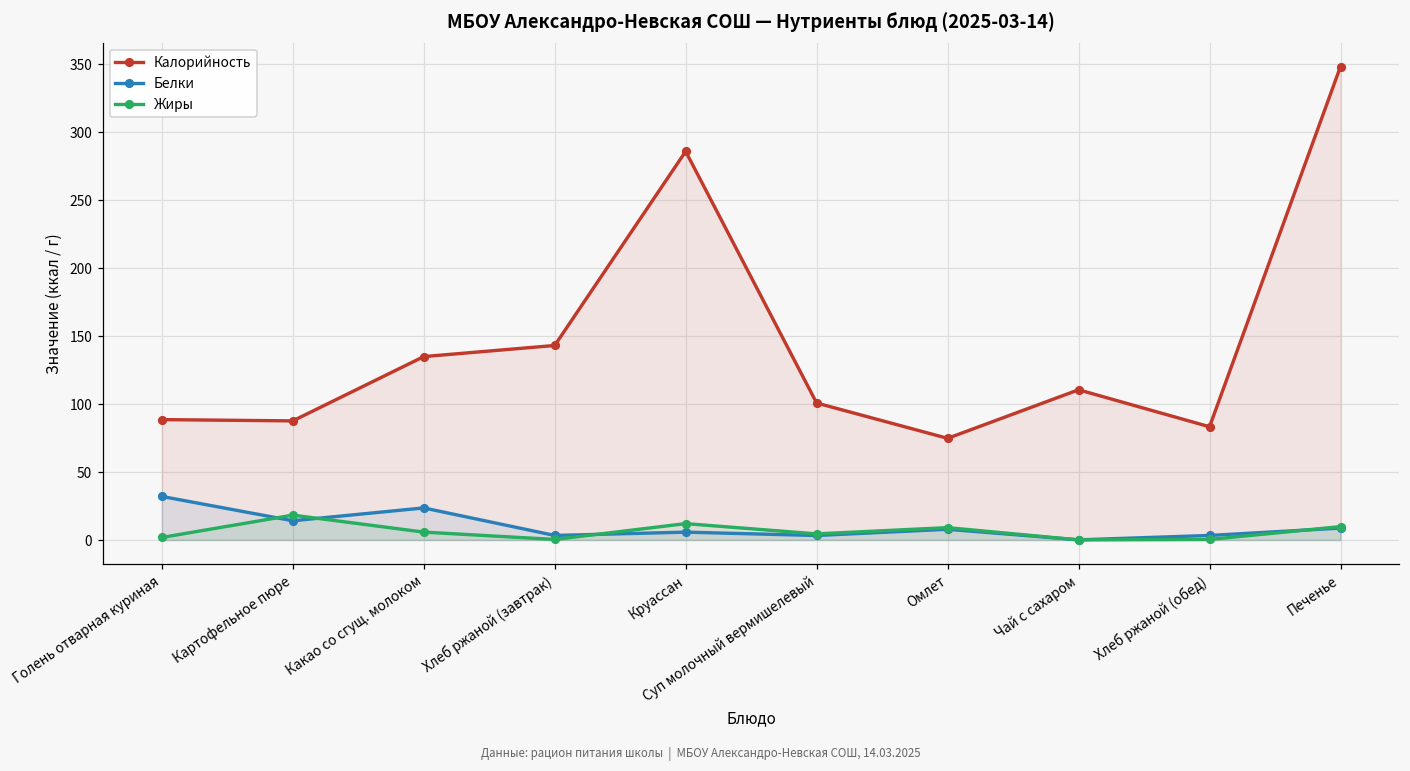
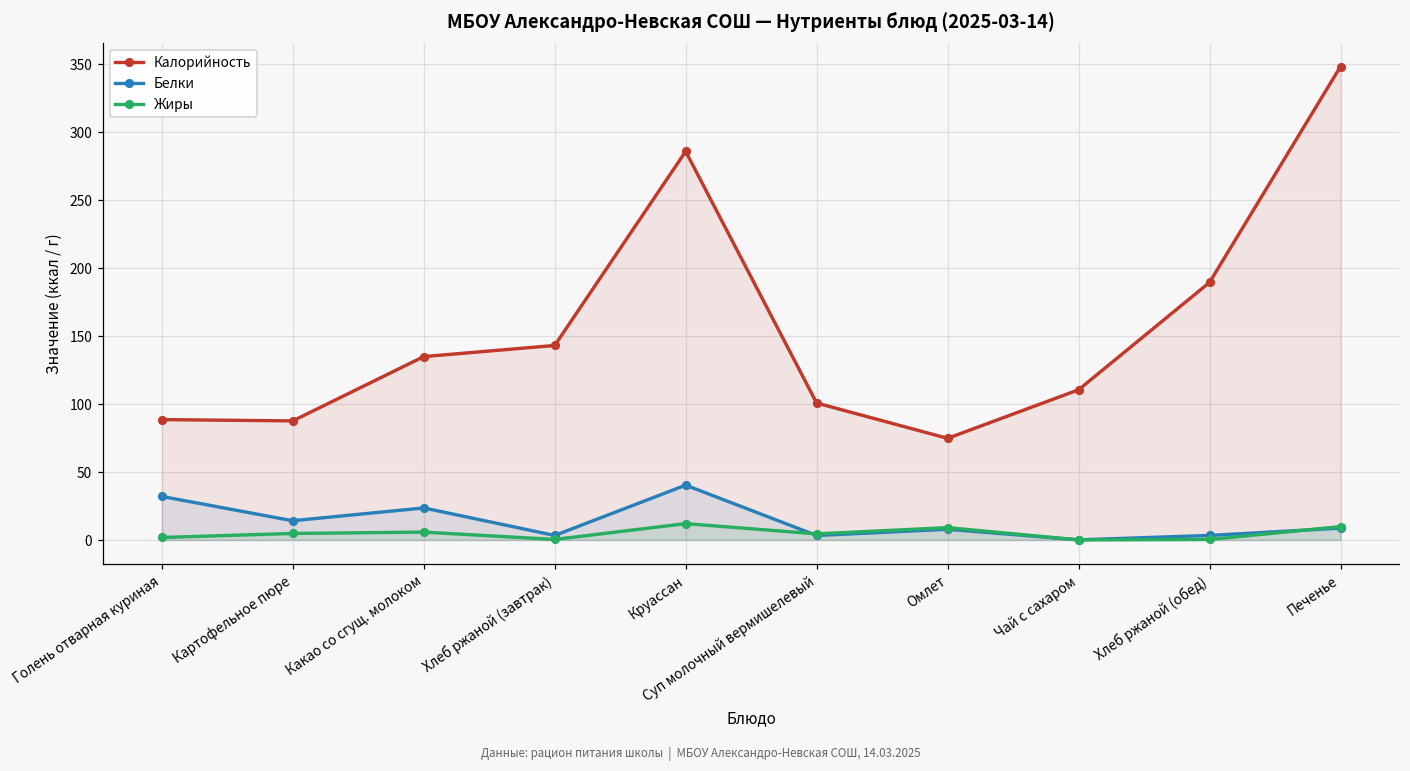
  {
    "Калорийность": {
      "Голень отварная куриная": 89,
      "Картофельное пюре": 88,
      "Какао со сгущ. молоком": 135,
      "Хлеб ржаной (завтрак)": 143,
      "Круассан": 286,
      "Суп молочный вермишелевый": 101,
      "Омлет": 75,
      "Чай с сахаром": 110,
-     "Хлеб ржаной (обед)": 83,
+     "Хлеб ржаной (обед)": 189,
      "Печенье": 348
    },
    "Белки": {
      "Голень отварная куриная": 32,
      "Картофельное пюре": 14,
      "Какао со сгущ. молоком": 24,
      "Хлеб ржаной (завтрак)": 3,
-     "Круассан": 6,
+     "Круассан": 40,
      "Хлеб ржаной (обед)": 3
    },
    "Жиры": {
      "Голень отварная куриная": 2,
-     "Картофельное пюре": 18,
+     "Картофельное пюре": 5,
      "Какао со сгущ. молоком": 6,
      "Хлеб ржаной (завтрак)": 0,
      "Круассан": 12,
      "Хлеб ржаной (обед)": 0
    }
  }
